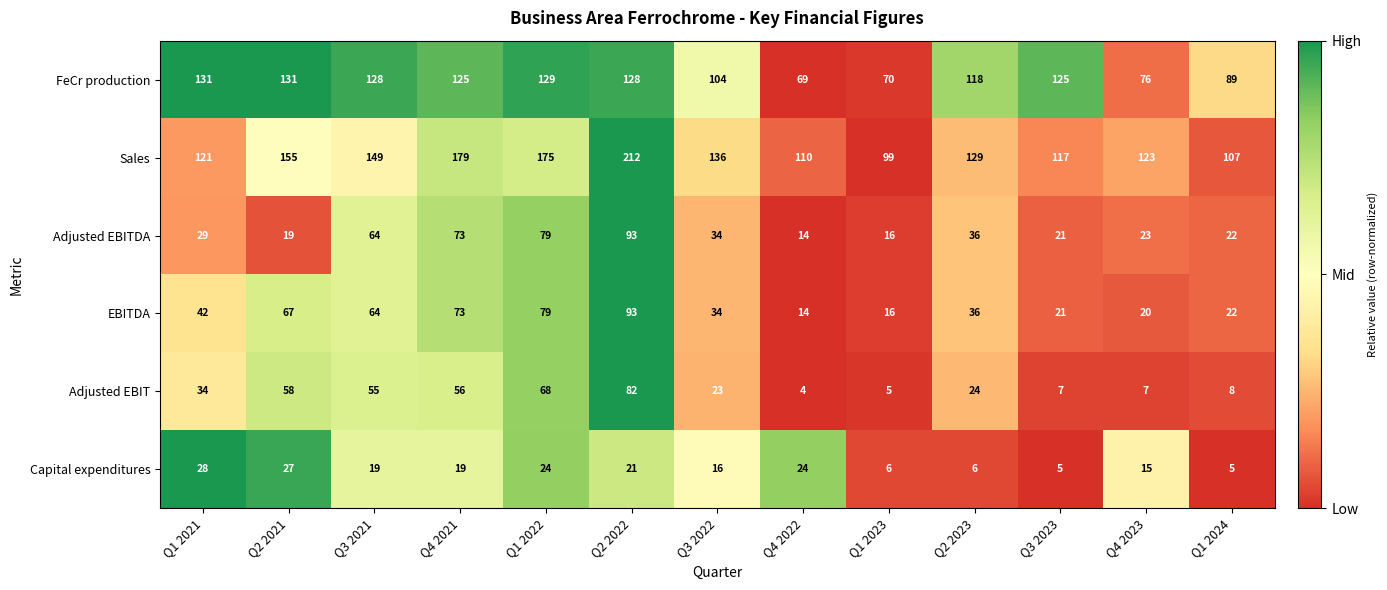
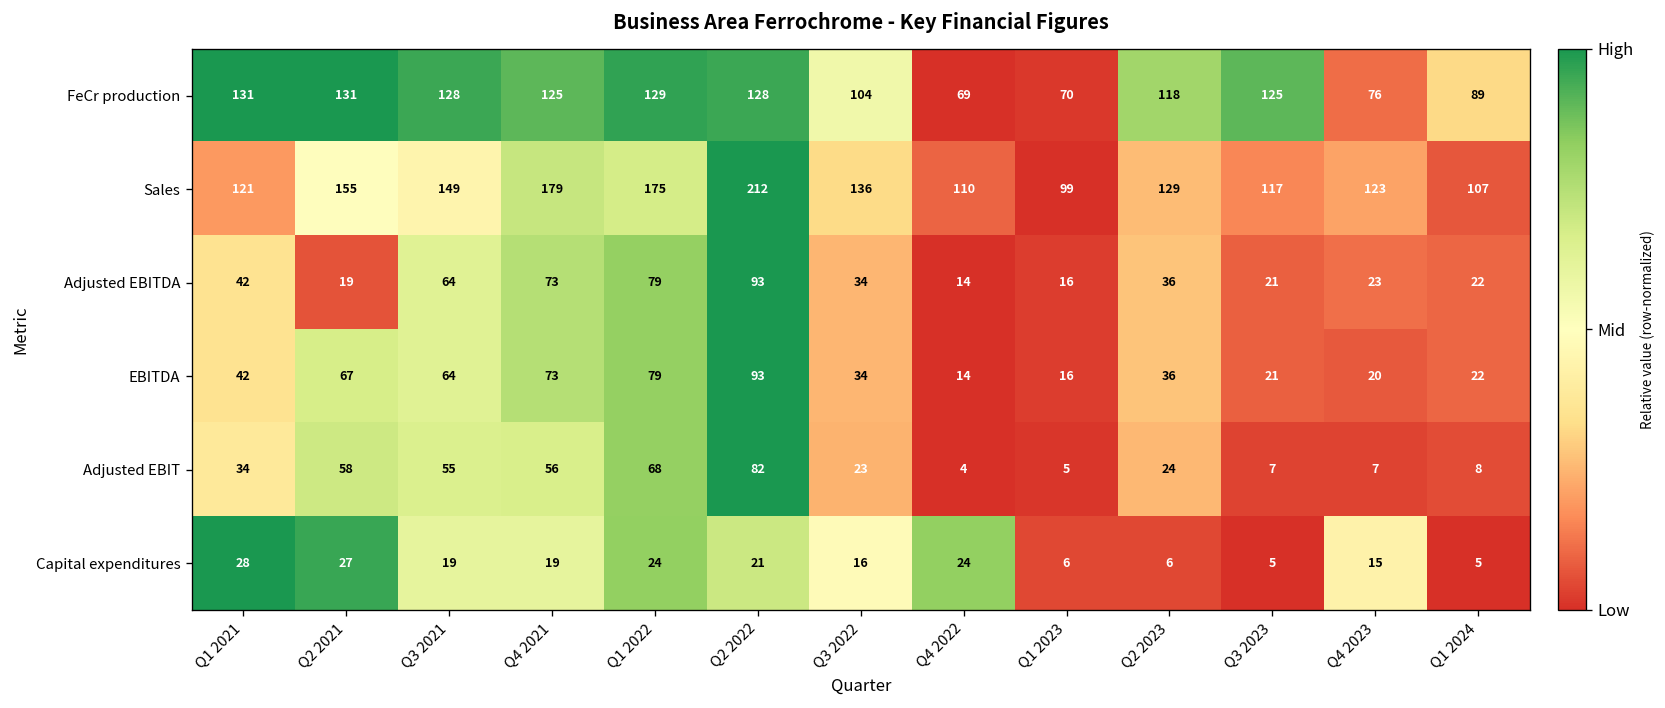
  {
    "FeCr production": {
      "Q1 2021": 131,
      "Q2 2021": 131,
      "Q3 2021": 128,
      "Q4 2021": 125,
      "Q1 2022": 129,
      "Q2 2022": 128,
      "Q3 2022": 104,
      "Q4 2022": 69,
      "Q1 2023": 70,
      "Q2 2023": 118,
      "Q3 2023": 125,
      "Q4 2023": 76,
      "Q1 2024": 89
    },
    "Sales": {
      "Q1 2021": 121,
      "Q2 2021": 155,
      "Q3 2021": 149,
      "Q4 2021": 179,
      "Q1 2022": 175,
      "Q2 2022": 212,
      "Q3 2022": 136,
      "Q4 2022": 110,
      "Q1 2023": 99,
      "Q2 2023": 129,
      "Q3 2023": 117,
      "Q4 2023": 123,
      "Q1 2024": 107
    },
    "Adjusted EBITDA": {
-     "Q1 2021": 29,
+     "Q1 2021": 42,
      "Q2 2021": 19,
      "Q3 2021": 64,
      "Q4 2021": 73,
      "Q1 2022": 79,
      "Q2 2022": 93,
      "Q3 2022": 34,
      "Q4 2022": 14,
      "Q1 2023": 16,
      "Q2 2023": 36,
      "Q3 2023": 21,
      "Q4 2023": 23,
      "Q1 2024": 22
    },
    "EBITDA": {
      "Q1 2021": 42,
      "Q2 2021": 67,
      "Q3 2021": 64,
      "Q4 2021": 73,
      "Q1 2022": 79,
      "Q2 2022": 93,
      "Q3 2022": 34,
      "Q4 2022": 14,
      "Q1 2023": 16,
      "Q2 2023": 36,
      "Q3 2023": 21,
      "Q4 2023": 20,
      "Q1 2024": 22
    },
    "Adjusted EBIT": {
      "Q1 2021": 34,
      "Q2 2021": 58,
      "Q3 2021": 55,
      "Q4 2021": 56,
      "Q1 2022": 68,
      "Q2 2022": 82,
      "Q3 2022": 23,
      "Q4 2022": 4,
      "Q1 2023": 5,
      "Q2 2023": 24,
      "Q3 2023": 7,
      "Q4 2023": 7,
      "Q1 2024": 8
    },
    "Capital expenditures": {
      "Q1 2021": 28,
      "Q2 2021": 27,
      "Q3 2021": 19,
      "Q4 2021": 19,
      "Q1 2022": 24,
      "Q2 2022": 21,
      "Q3 2022": 16,
      "Q4 2022": 24,
      "Q1 2023": 6,
      "Q2 2023": 6,
      "Q3 2023": 5,
      "Q4 2023": 15,
      "Q1 2024": 5
    }
  }
